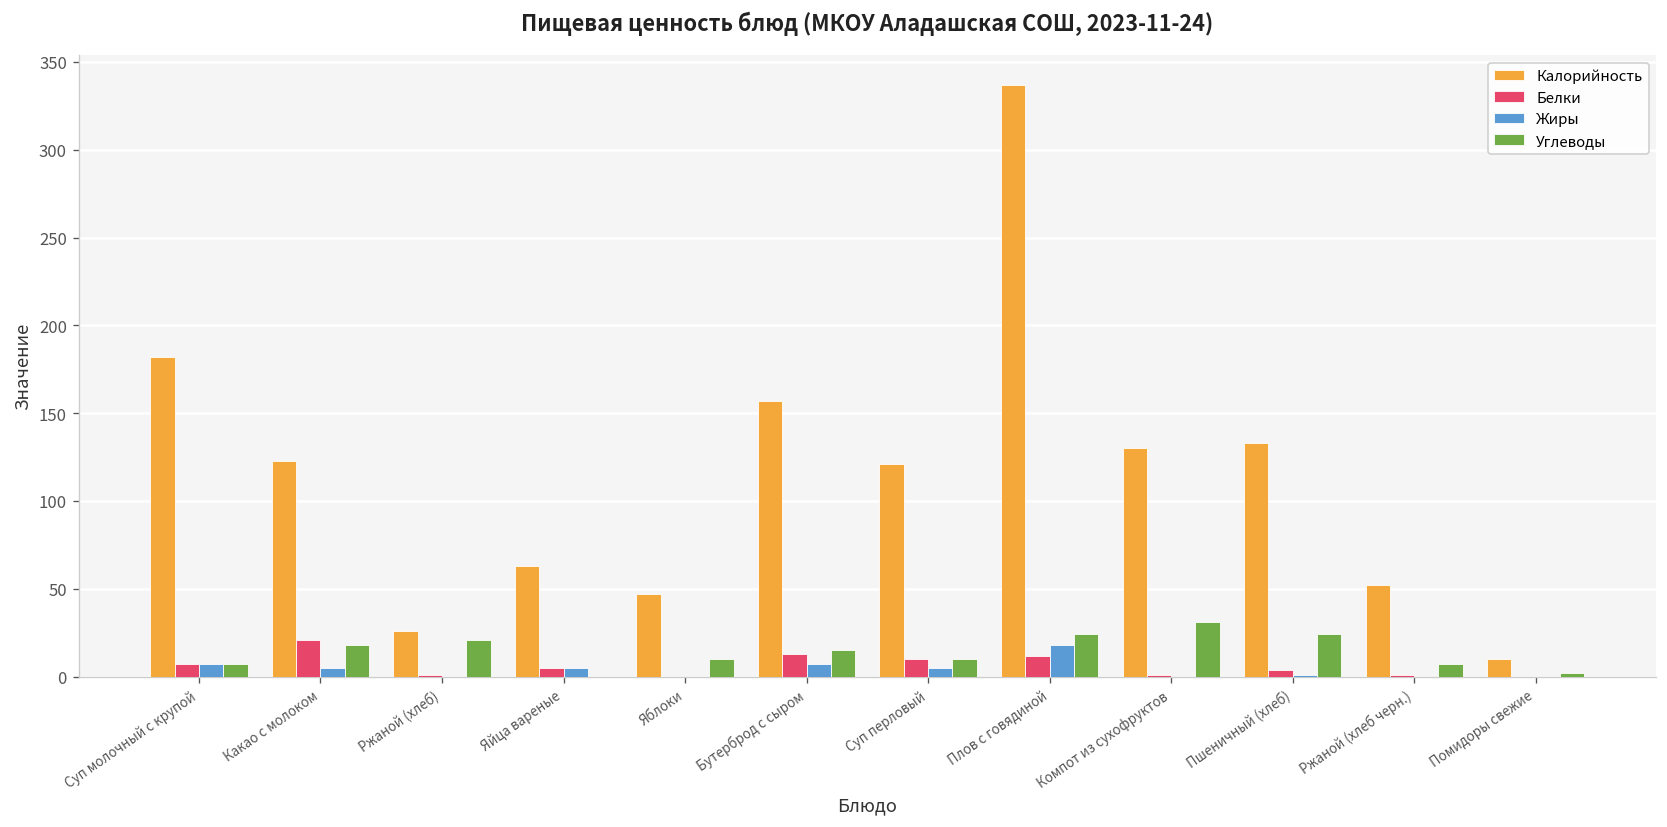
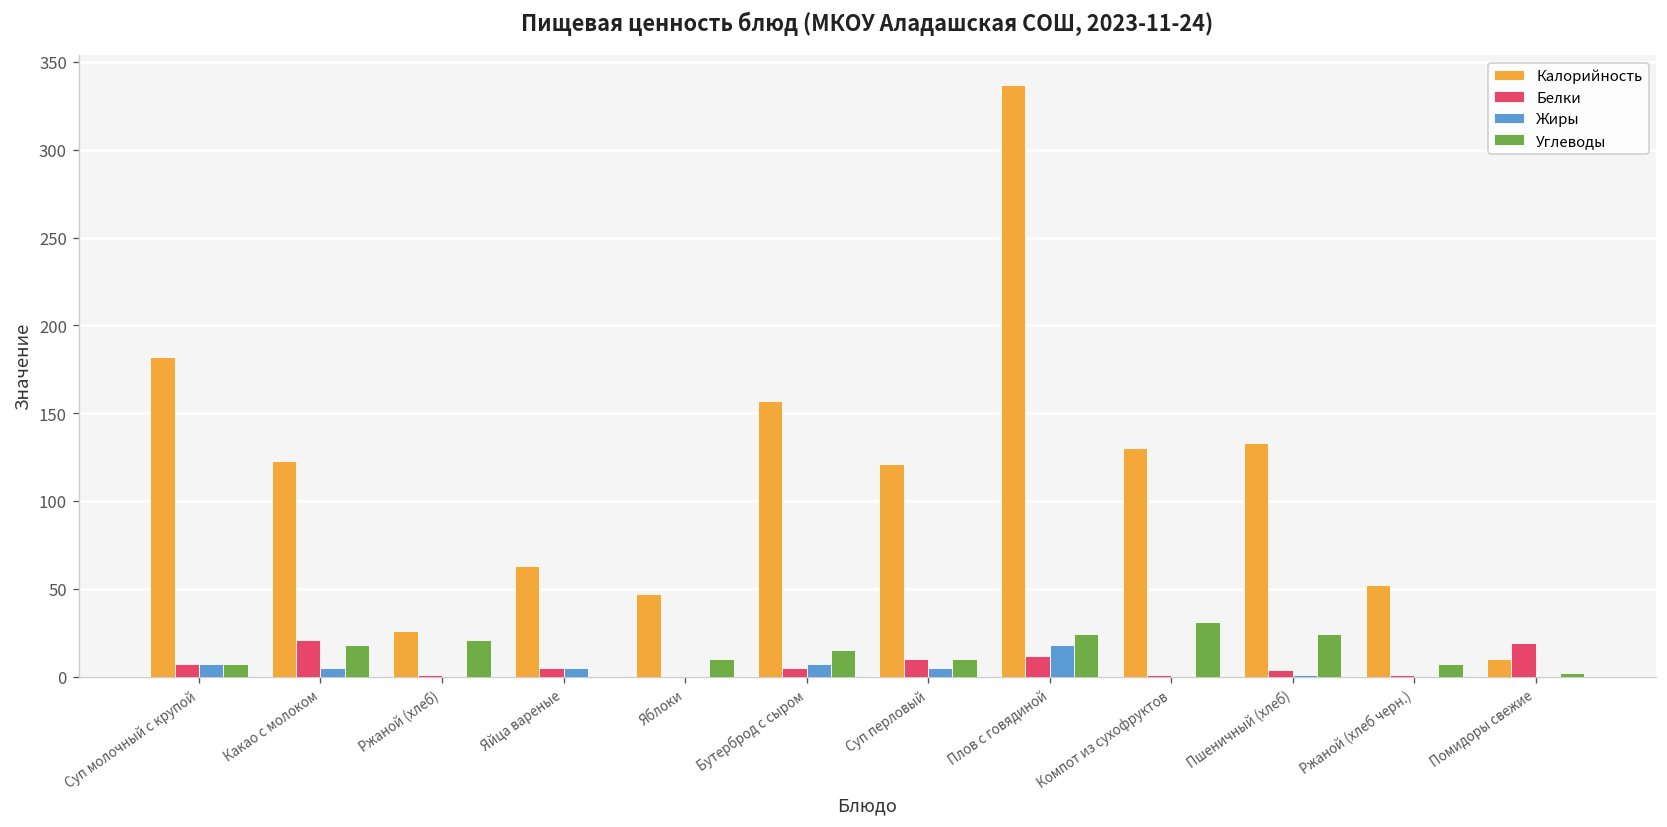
  {
    "Калорийность": {
      "Суп молочный с крупой": 182,
      "Какао с молоком": 123,
      "Ржаной (хлеб)": 26,
      "Яйца вареные": 63,
      "Яблоки": 47,
      "Бутерброд с сыром": 157,
      "Суп перловый": 121,
      "Плов с говядиной": 337,
      "Компот из сухофруктов": 130,
      "Пшеничный (хлеб)": 133,
      "Ржаной (хлеб черн.)": 52,
      "Помидоры свежие": 10
    },
    "Белки": {
      "Суп молочный с крупой": 7,
      "Какао с молоком": 21,
      "Яйца вареные": 5,
      "Яблоки": 0,
-     "Бутерброд с сыром": 13,
+     "Бутерброд с сыром": 5,
      "Суп перловый": 10,
      "Плов с говядиной": 12,
      "Пшеничный (хлеб)": 4,
-     "Помидоры свежие": 0
+     "Помидоры свежие": 19
    },
    "Жиры": {
      "Суп молочный с крупой": 7,
      "Какао с молоком": 5,
      "Ржаной (хлеб)": 0,
      "Яйца вареные": 5,
      "Яблоки": 0,
      "Бутерброд с сыром": 7,
      "Суп перловый": 5,
      "Плов с говядиной": 18,
      "Компот из сухофруктов": 0,
      "Ржаной (хлеб черн.)": 0,
      "Помидоры свежие": 0
    },
    "Углеводы": {
      "Суп молочный с крупой": 7,
      "Какао с молоком": 18,
      "Ржаной (хлеб)": 21,
      "Яйца вареные": 0,
      "Яблоки": 10,
      "Бутерброд с сыром": 15,
      "Суп перловый": 10,
      "Плов с говядиной": 24,
      "Компот из сухофруктов": 31,
      "Пшеничный (хлеб)": 24,
      "Ржаной (хлеб черн.)": 7,
      "Помидоры свежие": 2
    }
  }
